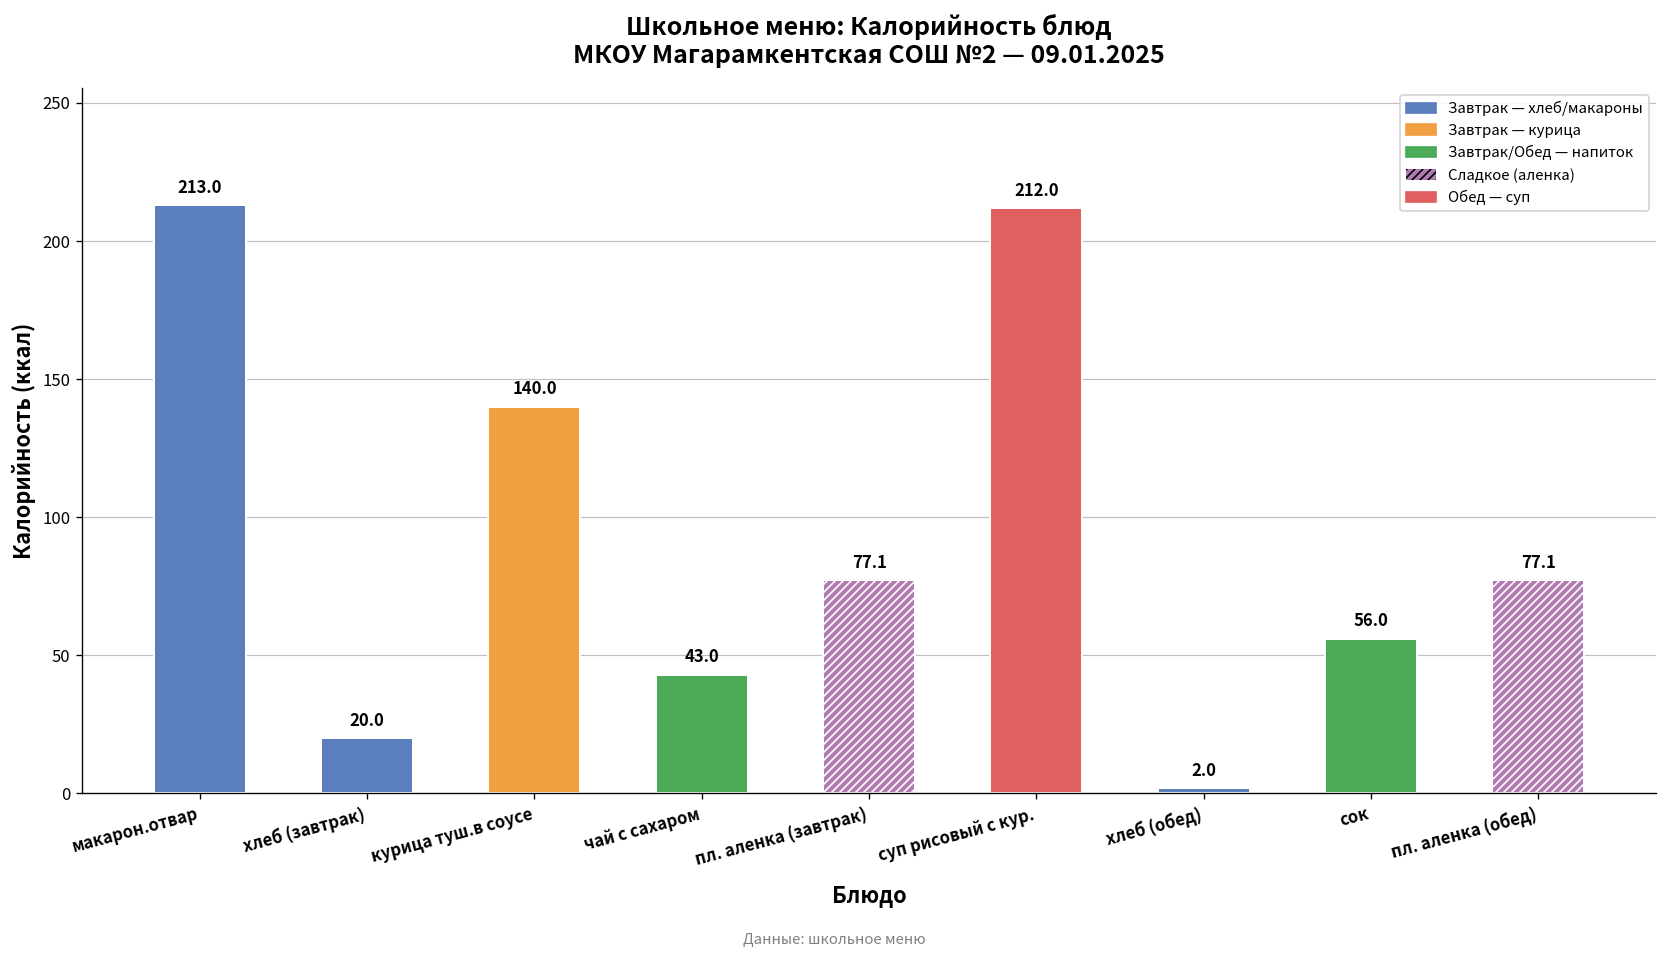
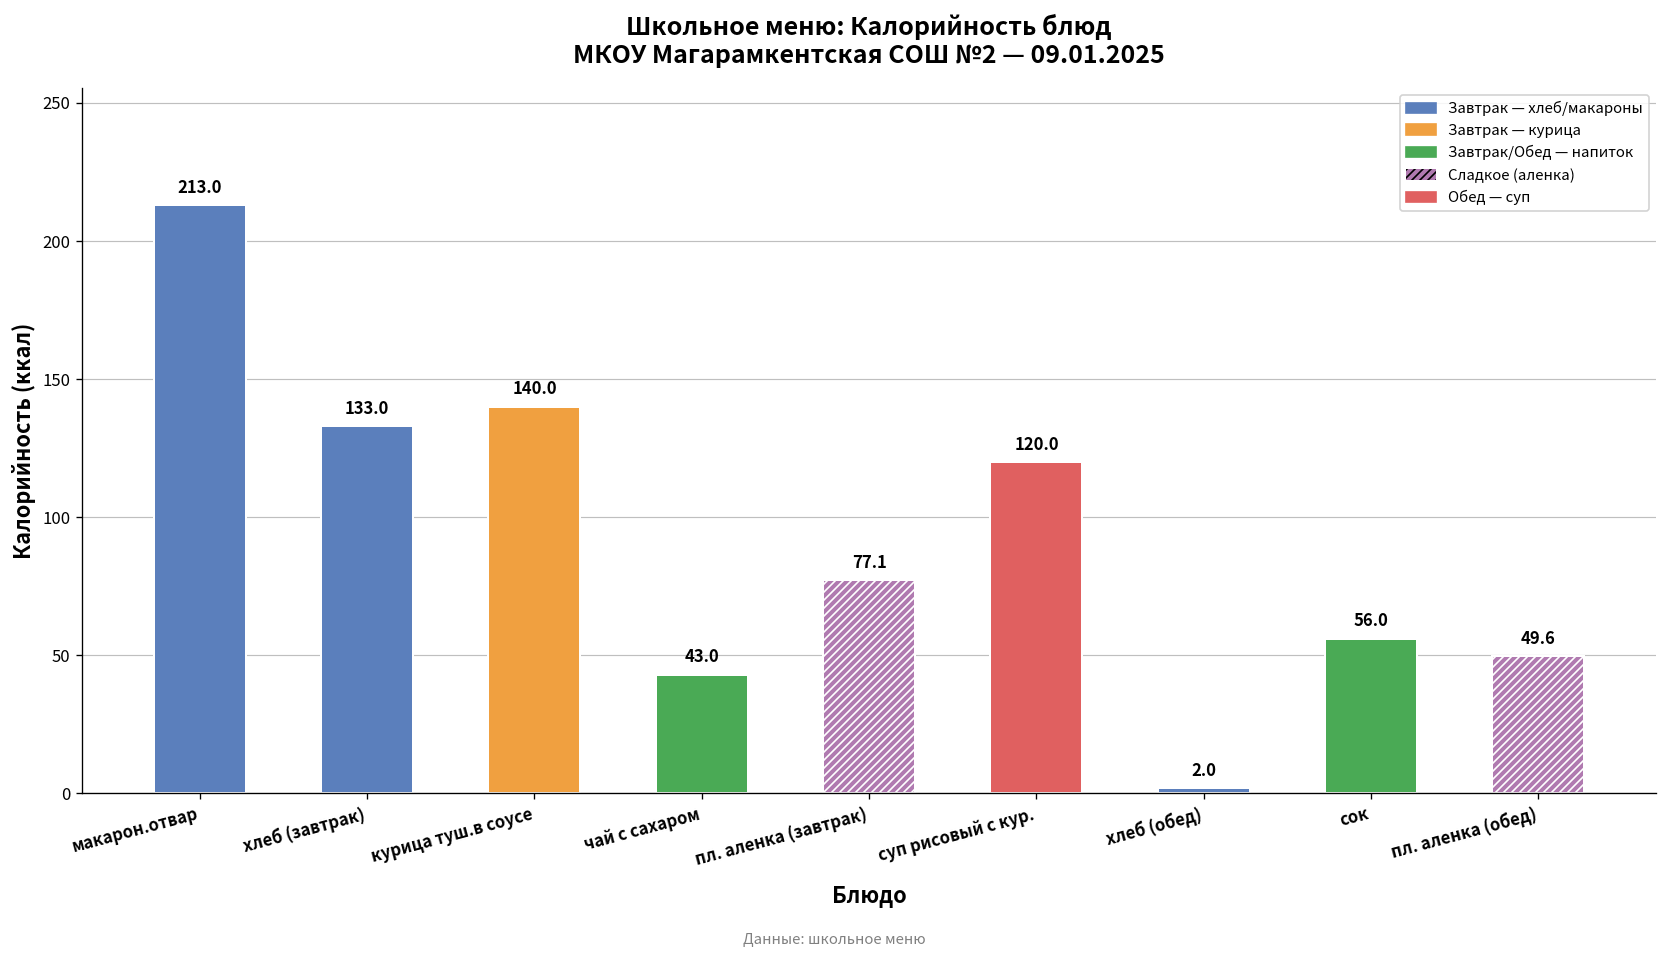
  {
    "макарон.отвар": 213.0,
-   "хлеб (завтрак)": 20.0,
+   "хлеб (завтрак)": 133.0,
    "курица туш.в соусе": 140.0,
    "чай с сахаром": 43.0,
    "пл. аленка (завтрак)": 77.1,
-   "суп рисовый с кур.": 212.0,
+   "суп рисовый с кур.": 120.0,
    "хлеб (обед)": 2.0,
    "сок": 56.0,
-   "пл. аленка (обед)": 77.1
+   "пл. аленка (обед)": 49.6
  }
